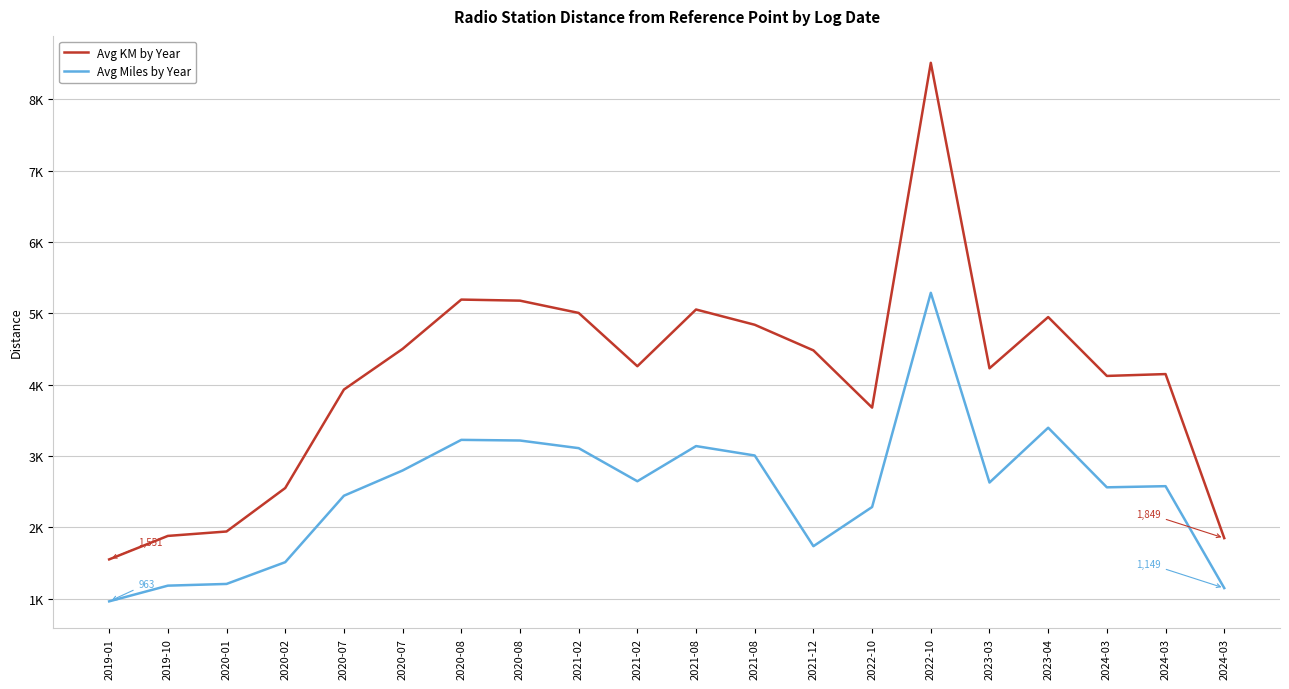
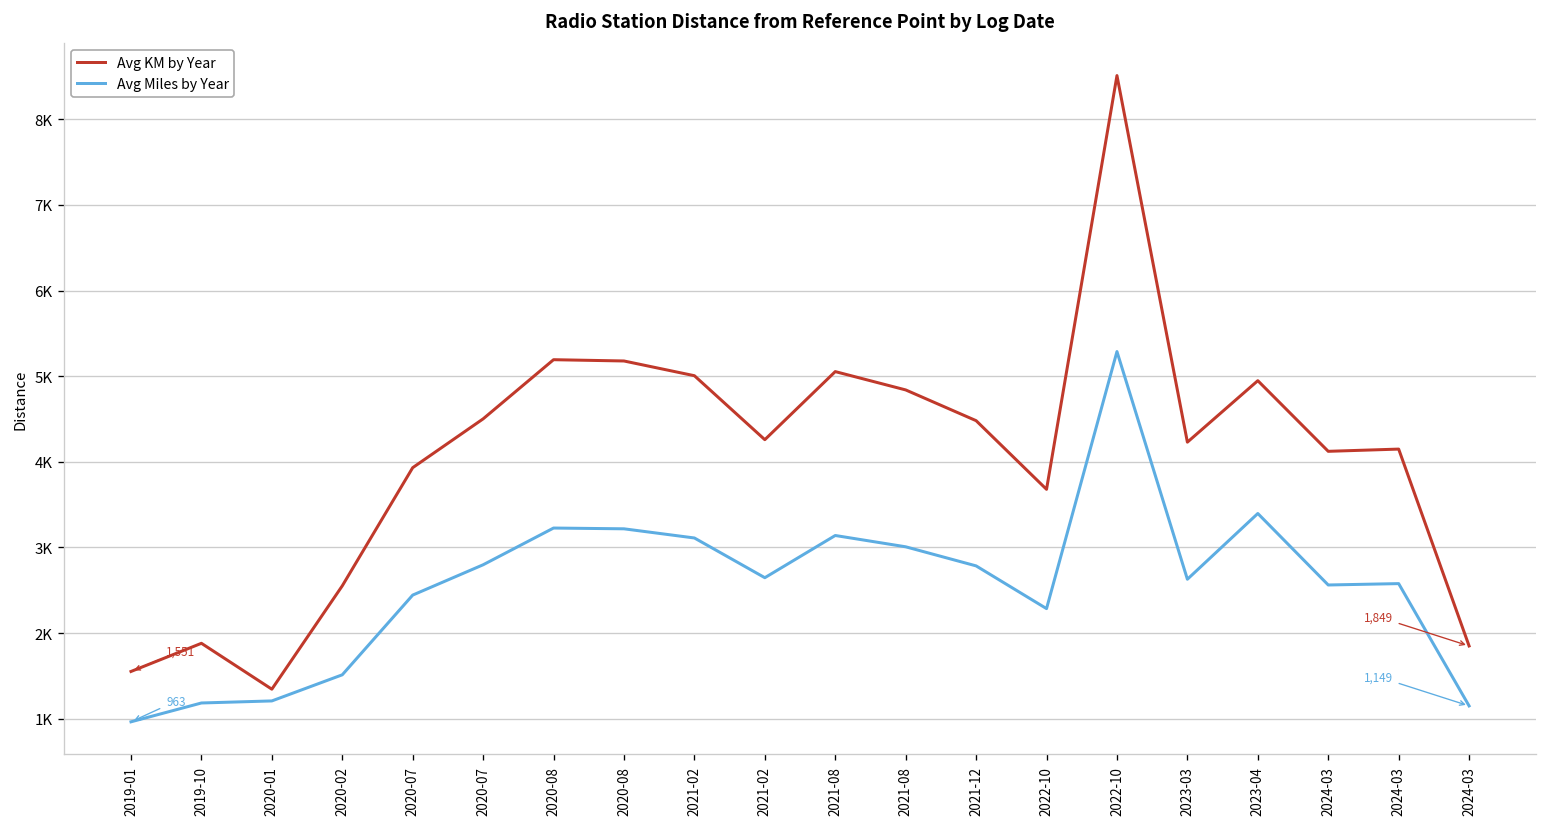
  {
    "Avg KM by Year": {
      "2019-10": 1900,
-     "2020-01": 1900,
+     "2020-01": 1300,
      "2020-02": 2600,
      "2021-12": 4500,
      "2023-03": 4200,
      "2023-04": 4900
    },
    "Avg Miles by Year": {
      "2019-10": 1200,
      "2020-01": 1200,
      "2020-02": 1500,
-     "2021-12": 1700,
+     "2021-12": 2800,
      "2023-03": 2600,
      "2023-04": 3400
    }
  }
